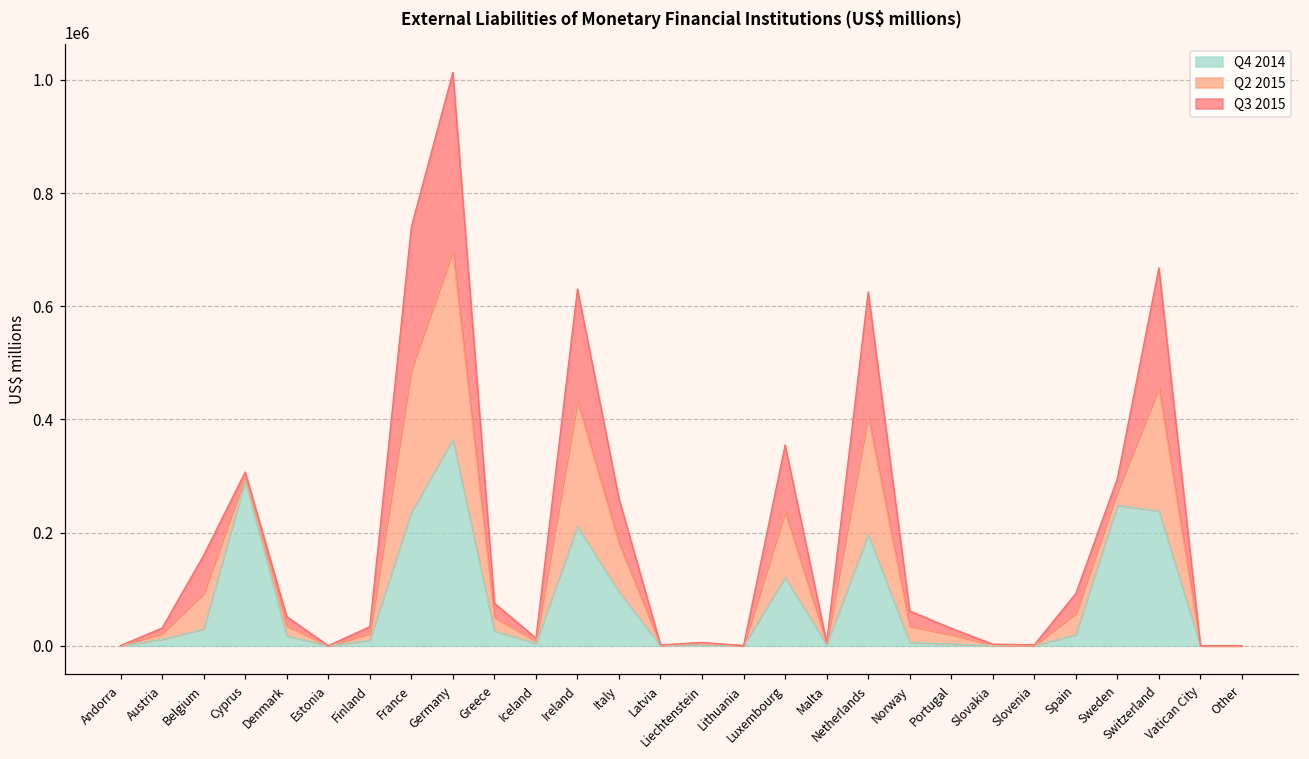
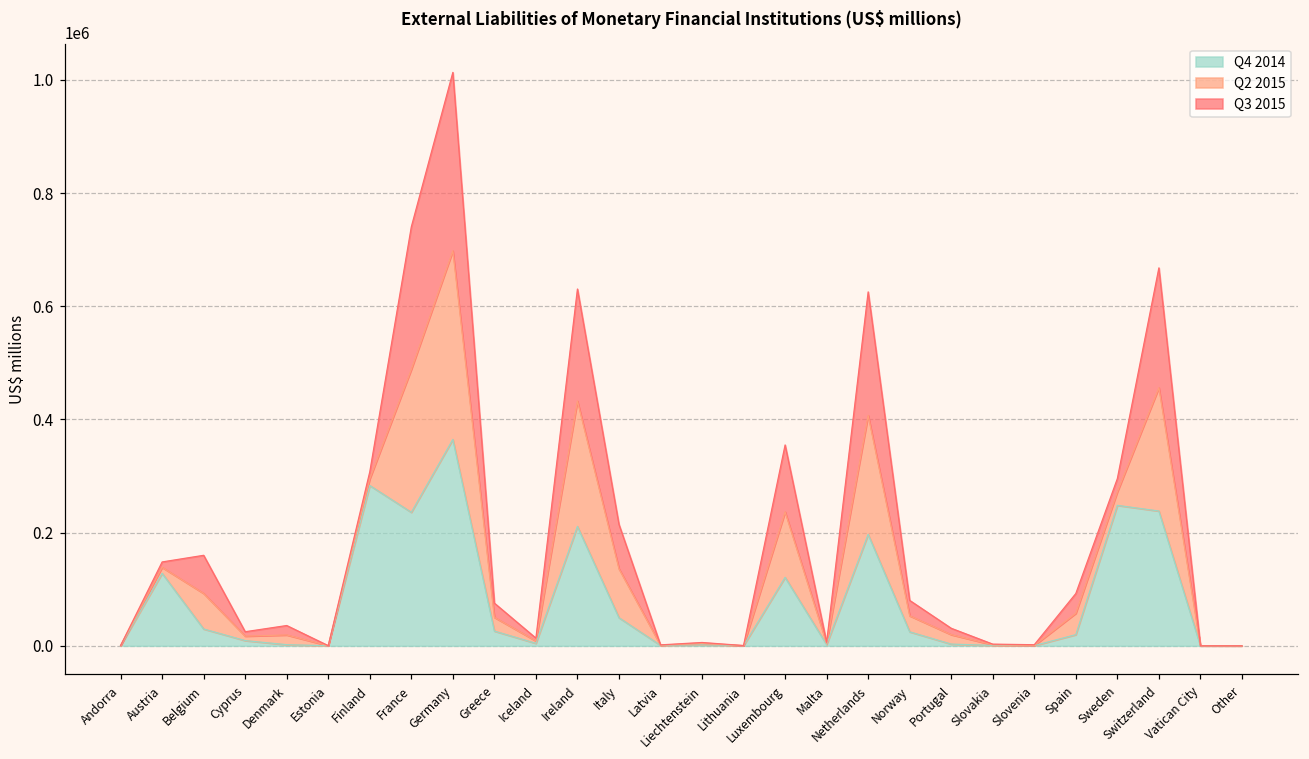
  {
    "Q4 2014": {
-     "Austria": 10000,
+     "Austria": 130000,
      "Belgium": 30000,
-     "Cyprus": 290000,
-     "Denmark": 20000,
-     "Finland": 10000,
+     "Cyprus": 10000,
+     "Denmark": 0,
+     "Finland": 280000,
      "France": 240000,
      "Germany": 360000,
      "Greece": 30000,
      "Ireland": 210000,
-     "Italy": 100000,
+     "Italy": 50000,
      "Luxembourg": 120000,
      "Netherlands": 200000,
-     "Norway": 10000,
+     "Norway": 20000,
      "Portugal": 0,
      "Spain": 20000,
      "Sweden": 250000,
      "Switzerland": 240000
    }
  }
